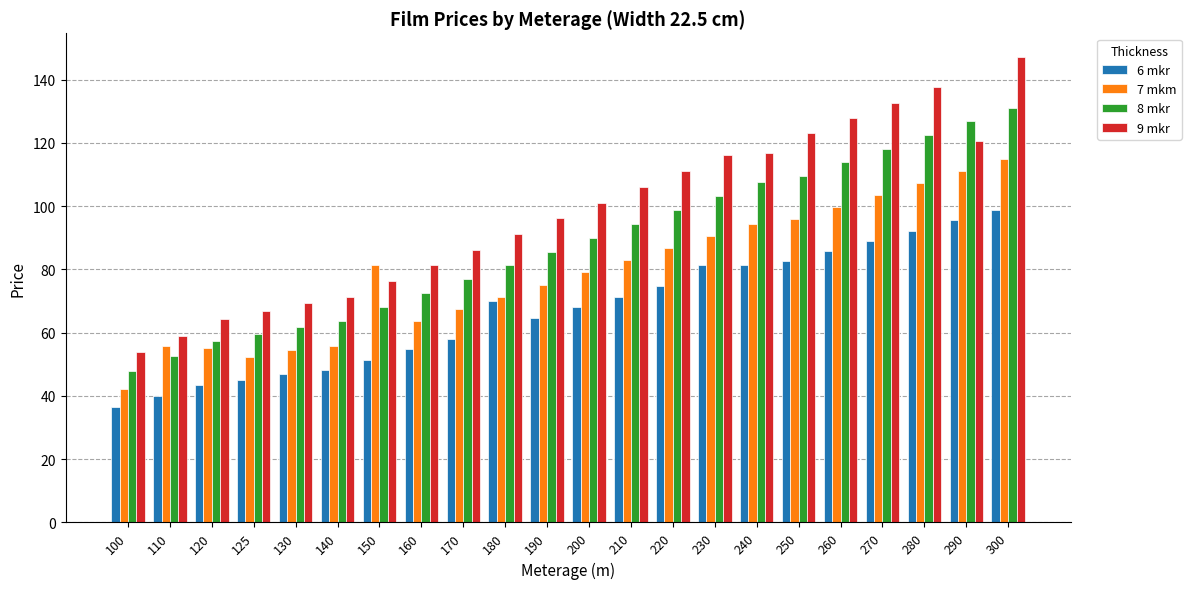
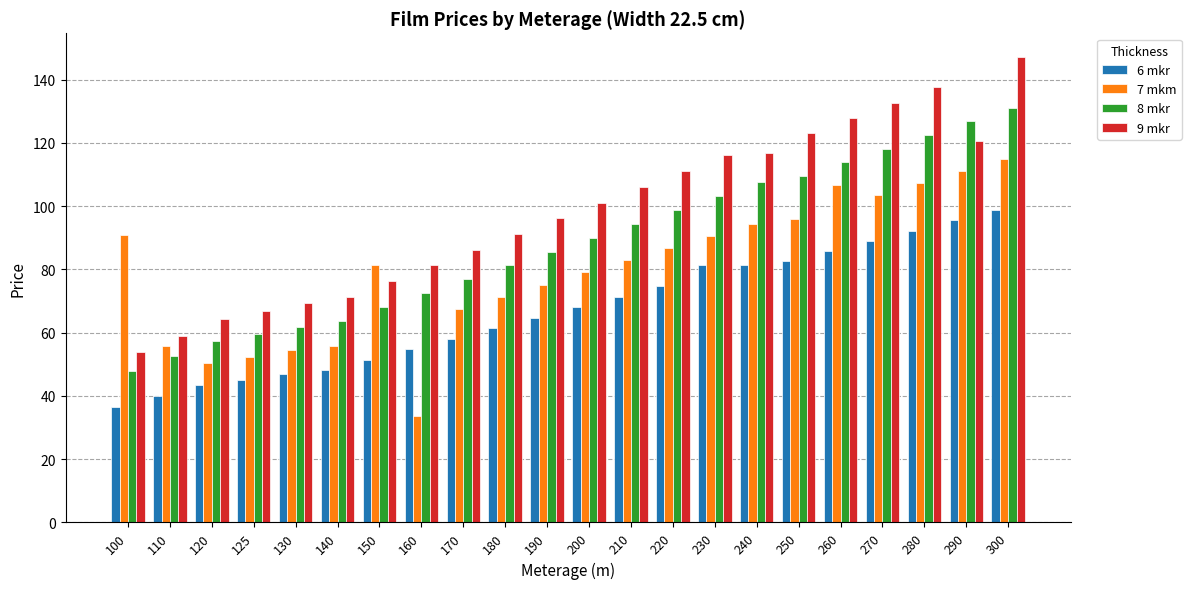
  {
    "6 mkr": {
      "100": 36,
      "110": 40,
      "120": 43,
      "125": 45,
      "130": 47,
      "140": 48,
      "150": 51,
      "160": 55,
      "170": 58,
-     "180": 70,
+     "180": 61,
      "190": 65,
      "200": 68,
      "210": 71,
      "220": 75,
      "230": 81,
      "240": 81,
      "250": 83,
      "260": 86,
      "270": 89,
      "280": 92,
      "290": 96,
      "300": 99
    },
    "7 mkm": {
-     "100": 42,
+     "100": 91,
      "110": 56,
-     "120": 55,
+     "120": 50,
      "125": 52,
      "130": 54,
      "140": 56,
      "150": 81,
-     "160": 64,
+     "160": 34,
      "170": 67,
      "180": 71,
      "190": 75,
      "200": 79,
      "210": 83,
      "220": 87,
      "230": 91,
      "240": 95,
      "250": 96,
-     "260": 100,
+     "260": 107,
      "270": 104,
      "280": 107,
      "290": 111,
      "300": 115
    },
    "8 mkr": {
      "100": 48,
      "110": 53,
      "120": 57,
      "125": 60,
      "130": 62,
      "140": 64,
      "150": 68,
      "160": 72,
      "170": 77,
      "180": 81,
      "190": 86,
      "200": 90,
      "210": 95,
      "220": 99,
      "230": 103,
      "240": 108,
      "250": 110,
      "260": 114,
      "270": 118,
      "280": 123,
      "290": 127,
      "300": 131
    },
    "9 mkr": {
      "100": 54,
      "110": 59,
      "120": 64,
      "125": 67,
      "130": 69,
      "140": 71,
      "150": 76,
      "160": 81,
      "170": 86,
      "180": 91,
      "190": 96,
      "200": 101,
      "210": 106,
      "220": 111,
      "230": 116,
      "240": 117,
      "250": 123,
      "260": 128,
      "270": 133,
      "280": 138,
      "290": 121,
      "300": 147
    }
  }
